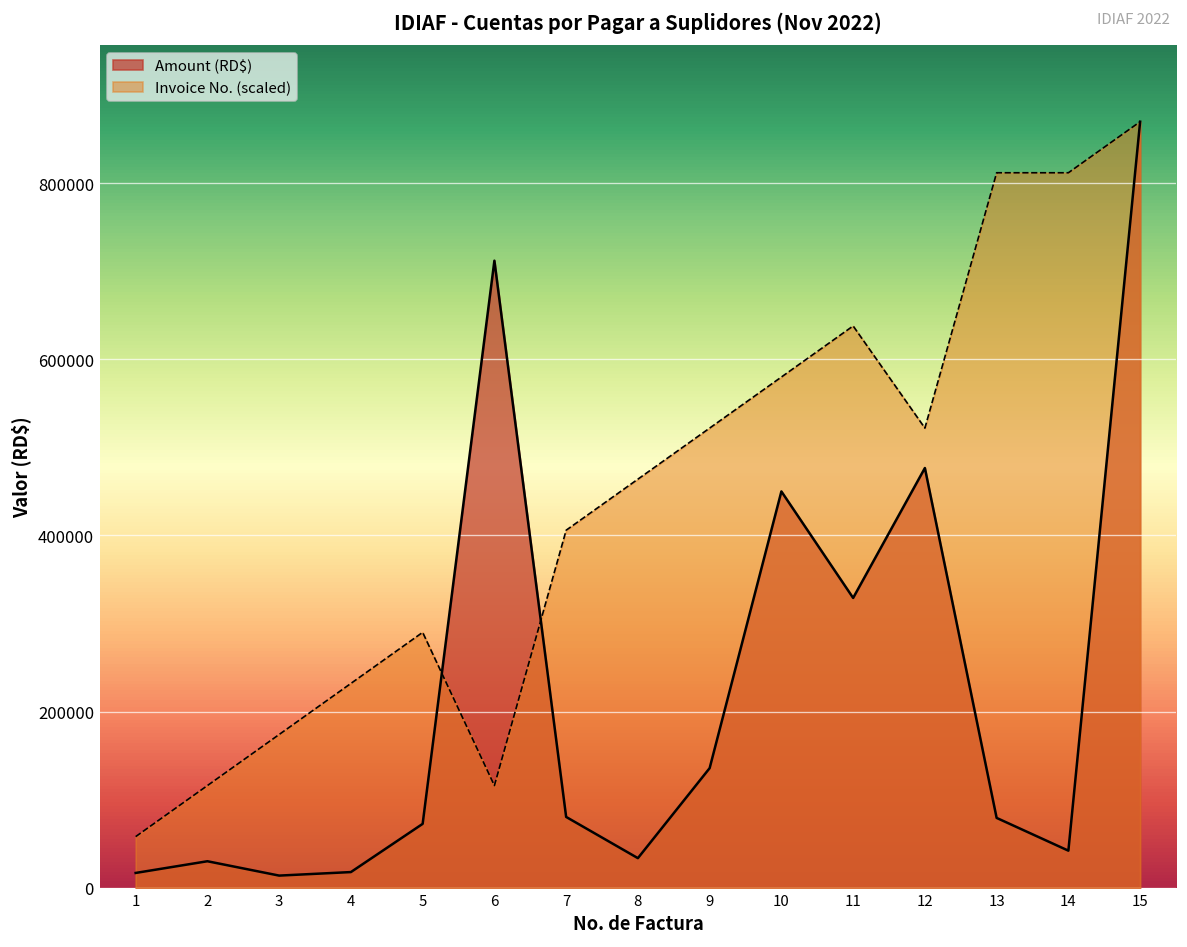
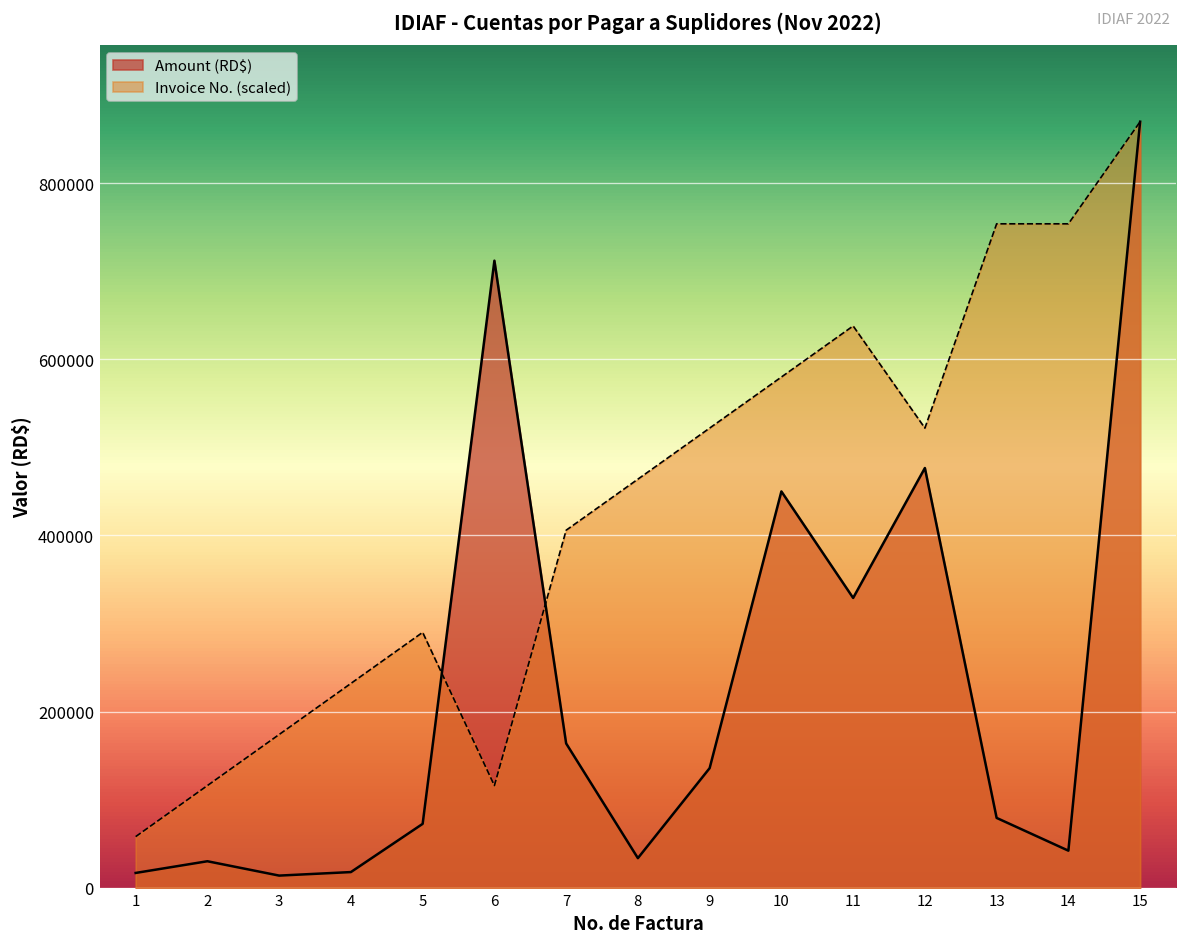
  {
    "Amount (RD$)": {
      "1": 20000,
      "2": 30000,
      "3": 10000,
      "4": 20000,
      "5": 70000,
      "6": 710000,
-     "7": 80000,
+     "7": 160000,
      "8": 30000,
      "9": 140000,
      "10": 450000,
      "11": 330000,
      "12": 480000,
      "13": 80000,
      "14": 40000
    },
    "Invoice No. (scaled)": {
      "1": 60000,
      "2": 120000,
      "3": 170000,
      "4": 230000,
      "5": 290000,
      "6": 120000,
      "7": 410000,
      "8": 460000,
      "9": 520000,
      "10": 580000,
      "11": 640000,
      "12": 520000,
-     "13": 810000,
-     "14": 810000
+     "13": 750000,
+     "14": 750000
    }
  }
